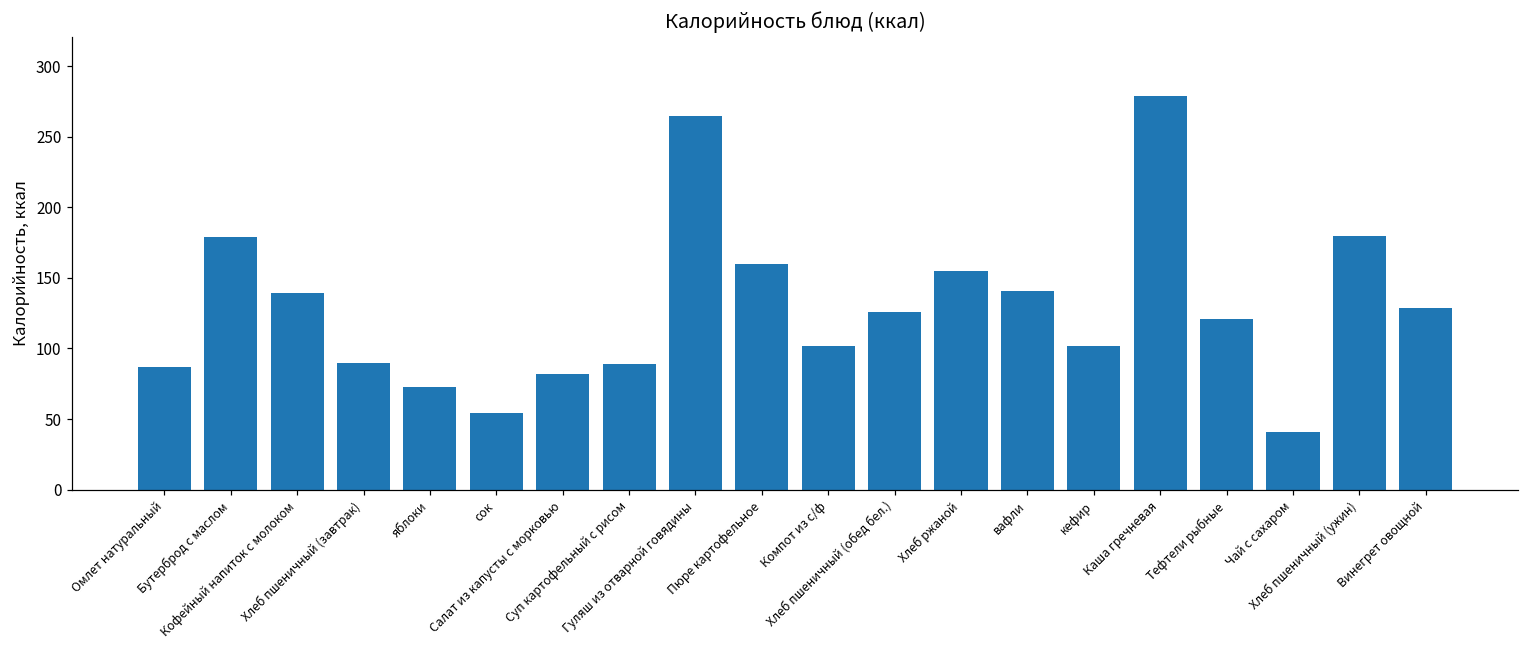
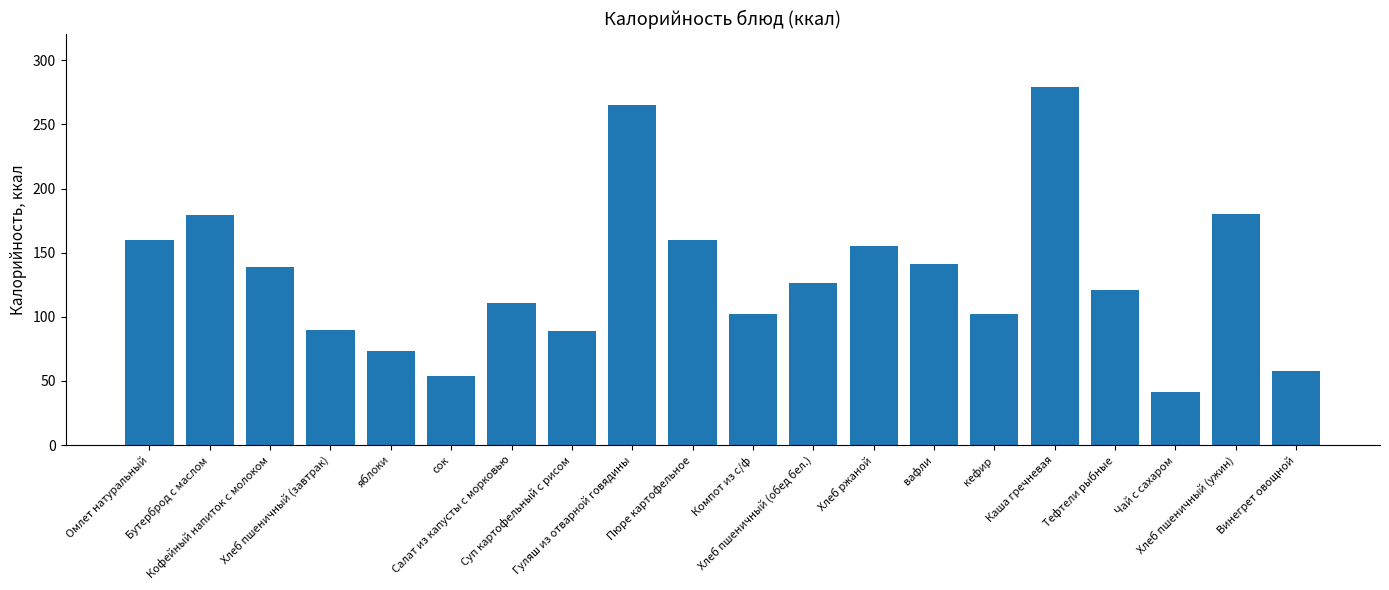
  {
-   "Омлет натуральный": 87,
+   "Омлет натуральный": 160,
    "Бутерброд с маслом": 179,
    "Кофейный напиток с молоком": 139,
    "Хлеб пшеничный (завтрак)": 90,
    "яблоки": 73,
    "сок": 54,
-   "Салат из капусты с морковью": 82,
+   "Салат из капусты с морковью": 111,
    "Суп картофельный с рисом": 89,
    "Гуляш из отварной говядины": 265,
    "Пюре картофельное": 160,
    "Компот из с/ф": 102,
    "Хлеб пшеничный (обед бел.)": 126,
    "Хлеб ржаной": 155,
    "вафли": 141,
    "кефир": 102,
    "Каша гречневая": 279,
    "Тефтели рыбные": 121,
    "Чай с сахаром": 41,
    "Хлеб пшеничный (ужин)": 180,
-   "Винегрет овощной": 129
+   "Винегрет овощной": 58
  }
